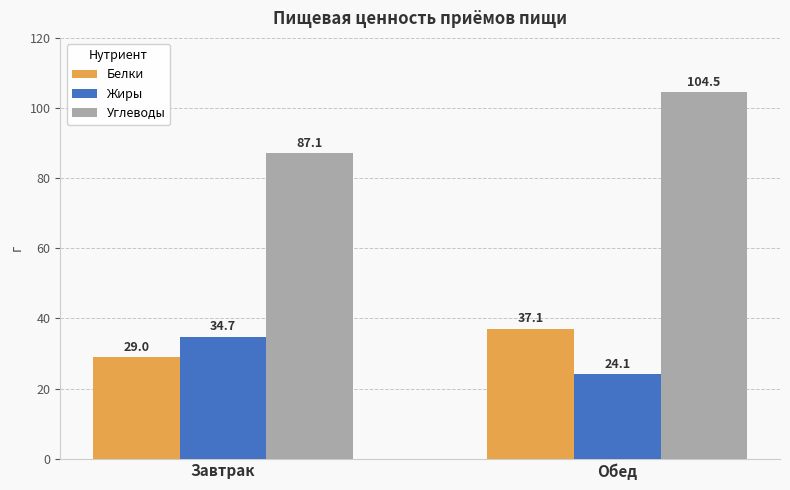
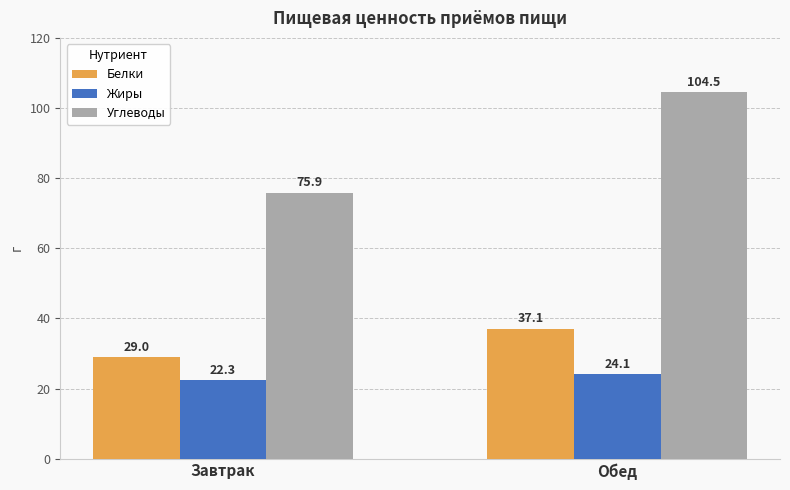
  {
    "Белки": {
      "Завтрак": 29.0,
      "Обед": 37.1
    },
    "Жиры": {
-     "Завтрак": 34.7,
+     "Завтрак": 22.3,
      "Обед": 24.1
    },
    "Углеводы": {
-     "Завтрак": 87.1,
+     "Завтрак": 75.9,
      "Обед": 104.5
    }
  }
